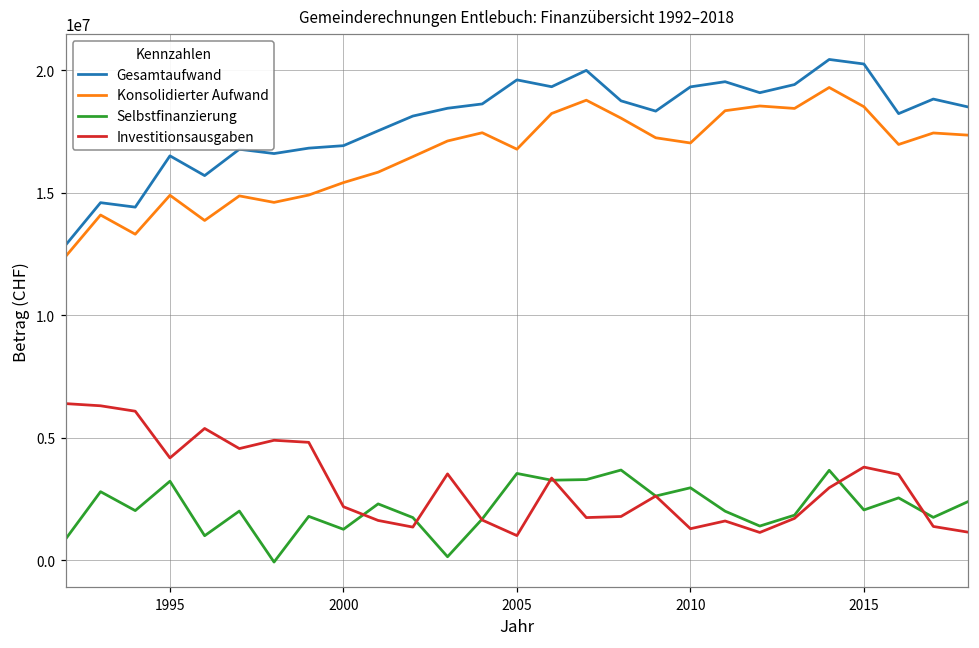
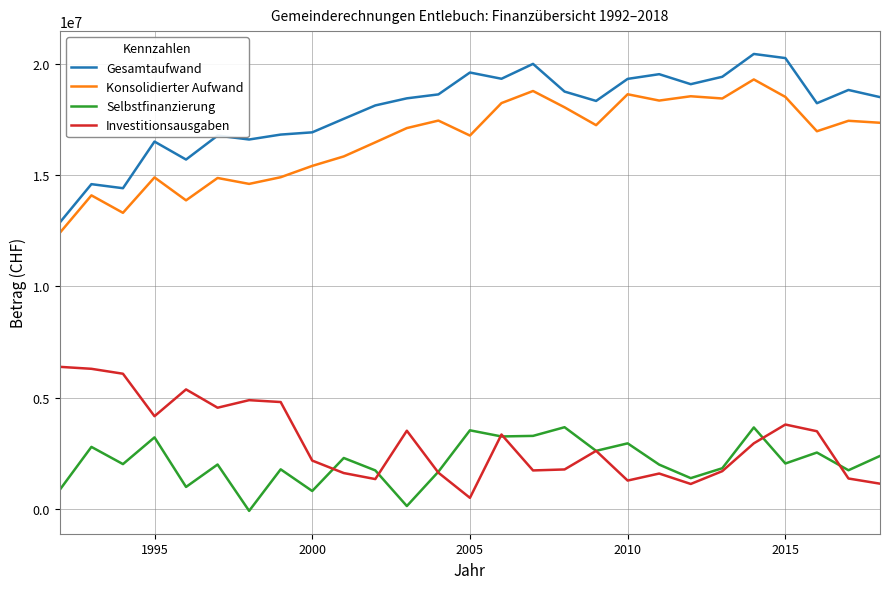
  {
    "Gesamtaufwand": {
      "1995": 16500000,
      "2000": 16900000,
      "2005": 19600000,
      "2010": 19300000,
      "2015": 20300000
    },
    "Konsolidierter Aufwand": {
      "1995": 14900000,
      "2000": 15400000,
      "2005": 16800000,
-     "2010": 17000000,
+     "2010": 18600000,
      "2015": 18500000
    },
    "Selbstfinanzierung": {
      "1995": 3200000,
-     "2000": 1300000,
+     "2000": 800000,
      "2005": 3500000,
      "2010": 3000000,
      "2015": 2000000
    },
    "Investitionsausgaben": {
      "1995": 4200000,
      "2000": 2200000,
-     "2005": 1000000,
+     "2005": 500000,
      "2010": 1300000,
      "2015": 3800000
    }
  }
